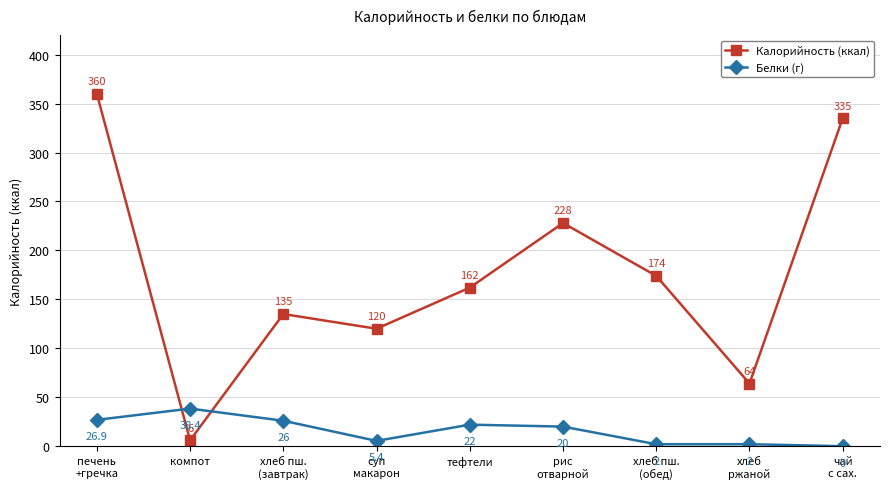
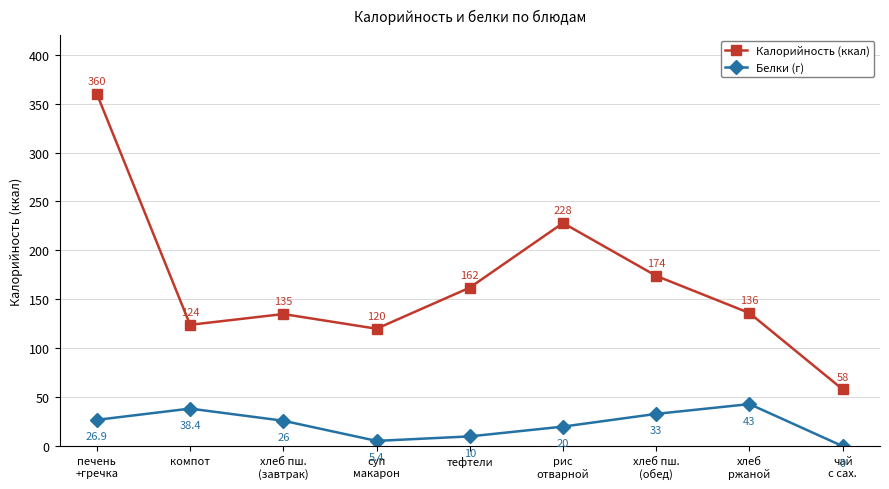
  {
    "Калорийность (ккал)": {
      "печень +гречка": 360,
-     "компот": 6,
+     "компот": 124,
      "хлеб пш. (завтрак)": 135,
      "суп макарон": 120,
      "тефтели": 162,
      "рис отварной": 228,
      "хлеб пш. (обед)": 174,
-     "хлеб ржаной": 64,
-     "чай с сах.": 335
+     "хлеб ржаной": 136,
+     "чай с сах.": 58
    },
    "Белки (г)": {
      "печень +гречка": 26.9,
      "хлеб пш. (завтрак)": 26,
      "суп макарон": 5.4,
-     "тефтели": 22,
+     "тефтели": 10,
      "рис отварной": 20,
-     "хлеб пш. (обед)": 2,
-     "хлеб ржаной": 2,
+     "хлеб пш. (обед)": 33,
+     "хлеб ржаной": 43,
      "чай с сах.": 0
    }
  }
